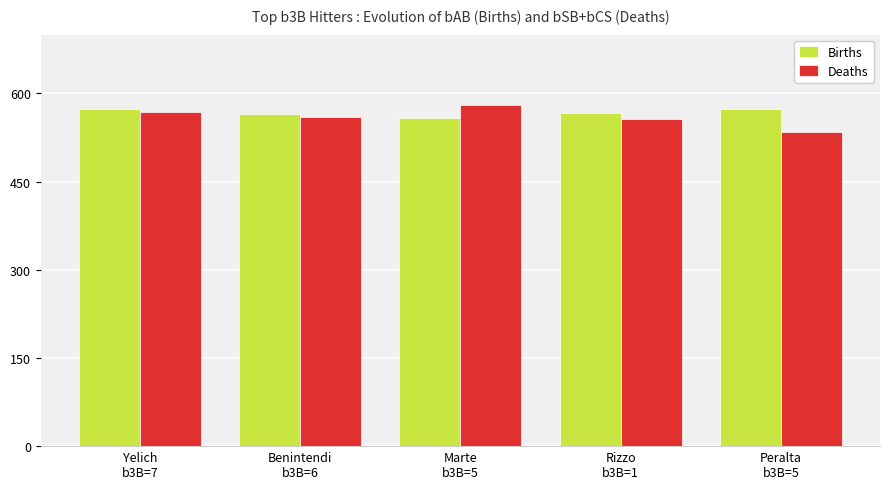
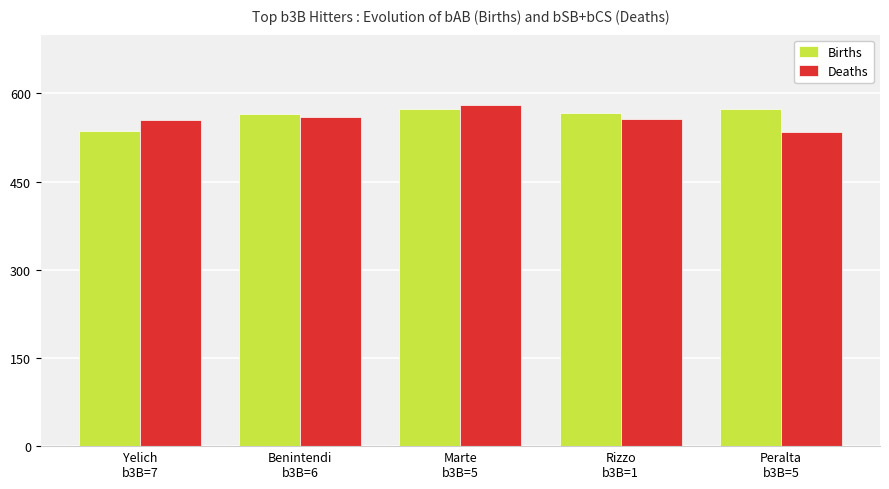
  {
    "Births": {
-     "Yelich b3B=7": 570,
+     "Yelich b3B=7": 540,
      "Benintendi b3B=6": 570,
-     "Marte b3B=5": 560,
+     "Marte b3B=5": 570,
      "Rizzo b3B=1": 570,
      "Peralta b3B=5": 570
    },
    "Deaths": {
-     "Yelich b3B=7": 570,
+     "Yelich b3B=7": 560,
      "Benintendi b3B=6": 560,
      "Marte b3B=5": 580,
      "Rizzo b3B=1": 560,
      "Peralta b3B=5": 530
    }
  }
